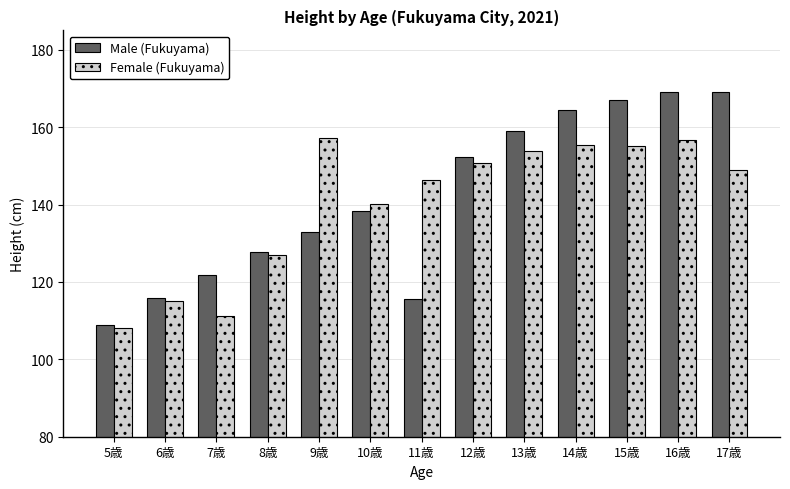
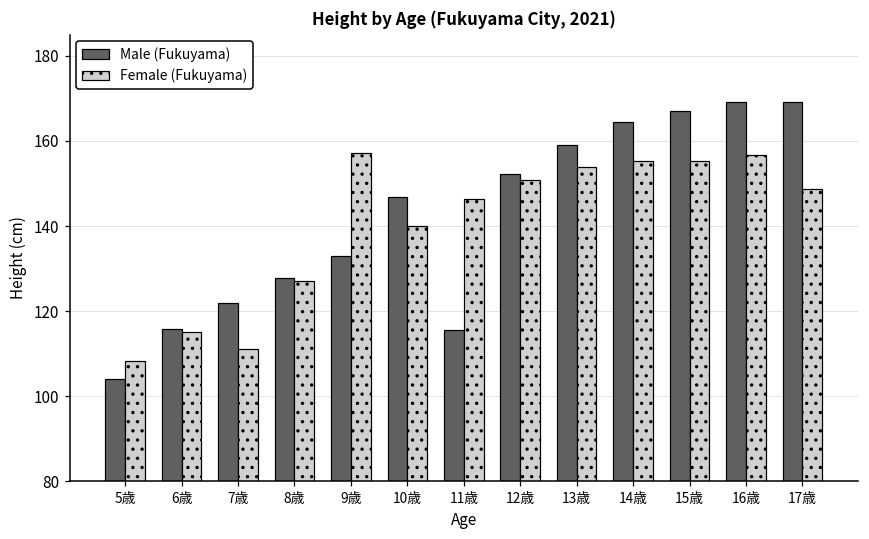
  {
    "Male (Fukuyama)": {
-     "5歳": 109,
+     "5歳": 104,
      "6歳": 116,
      "7歳": 122,
      "8歳": 128,
      "9歳": 133,
-     "10歳": 138,
+     "10歳": 147,
      "11歳": 116,
      "12歳": 152,
      "13歳": 159,
      "14歳": 164,
      "15歳": 167,
      "16歳": 169,
      "17歳": 169
    },
    "Female (Fukuyama)": {
      "5歳": 108,
      "6歳": 115,
      "7歳": 111,
      "8歳": 127,
      "9歳": 157,
      "10歳": 140,
      "11歳": 146,
      "12歳": 151,
      "13歳": 154,
      "14歳": 155,
      "15歳": 155,
      "16歳": 157,
      "17歳": 149
    }
  }
